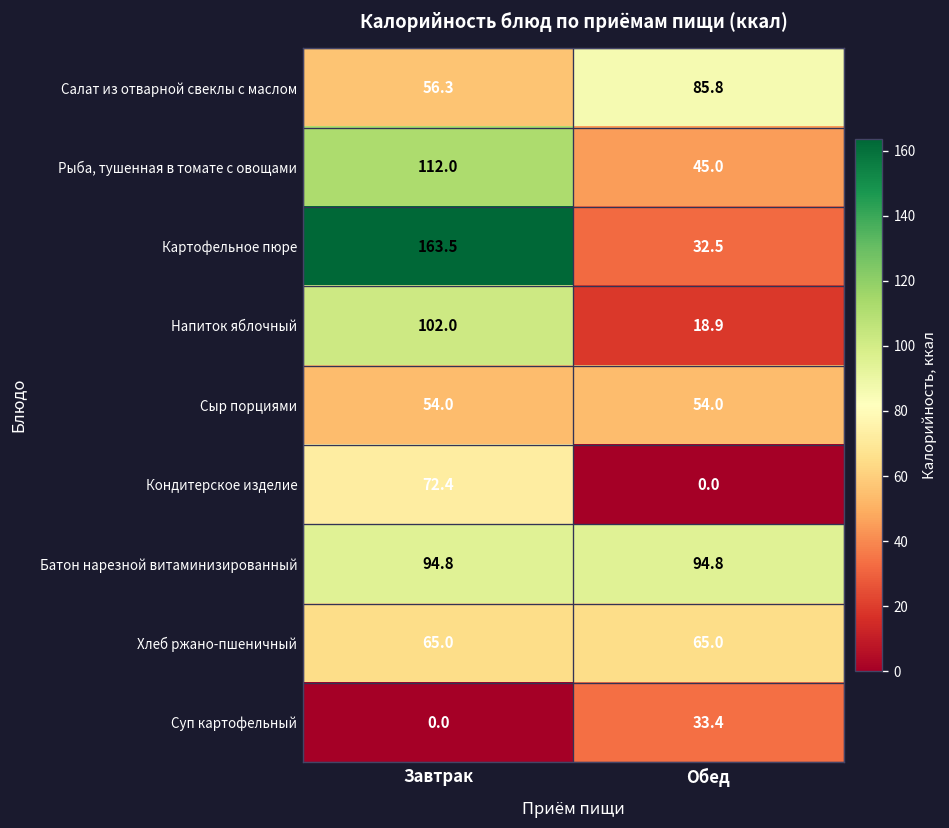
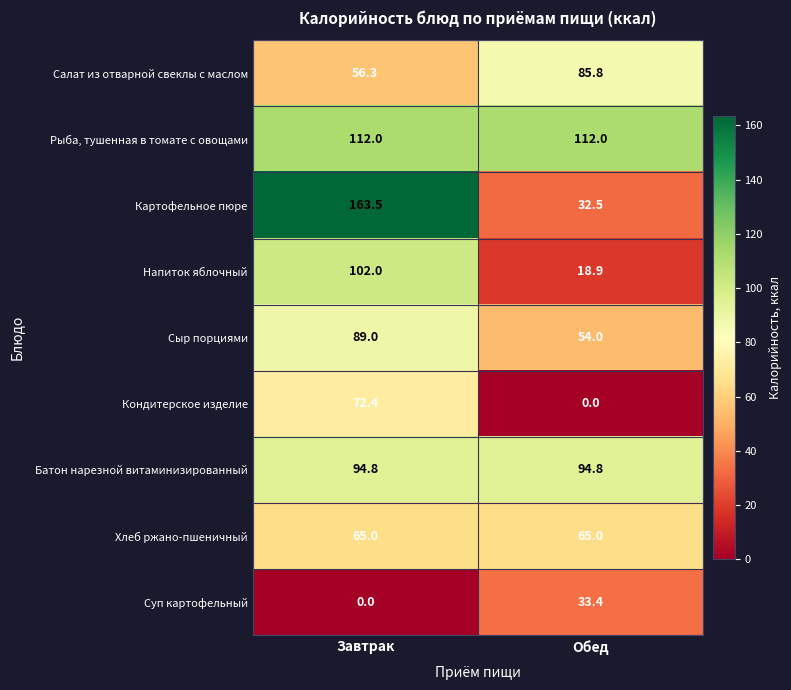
  {
    "Салат из отварной свеклы с маслом": {
      "Завтрак": 56.3,
      "Обед": 85.8
    },
    "Рыба, тушенная в томате с овощами": {
      "Завтрак": 112.0,
-     "Обед": 45.0
+     "Обед": 112.0
    },
    "Картофельное пюре": {
      "Завтрак": 163.5,
      "Обед": 32.5
    },
    "Напиток яблочный": {
      "Завтрак": 102.0,
      "Обед": 18.9
    },
    "Сыр порциями": {
-     "Завтрак": 54.0,
+     "Завтрак": 89.0,
      "Обед": 54.0
    },
    "Кондитерское изделие": {
      "Завтрак": 72.4,
      "Обед": 0.0
    },
    "Батон нарезной витаминизированный": {
      "Завтрак": 94.8,
      "Обед": 94.8
    },
    "Хлеб ржано-пшеничный": {
      "Завтрак": 65.0,
      "Обед": 65.0
    },
    "Суп картофельный": {
      "Завтрак": 0.0,
      "Обед": 33.4
    }
  }
